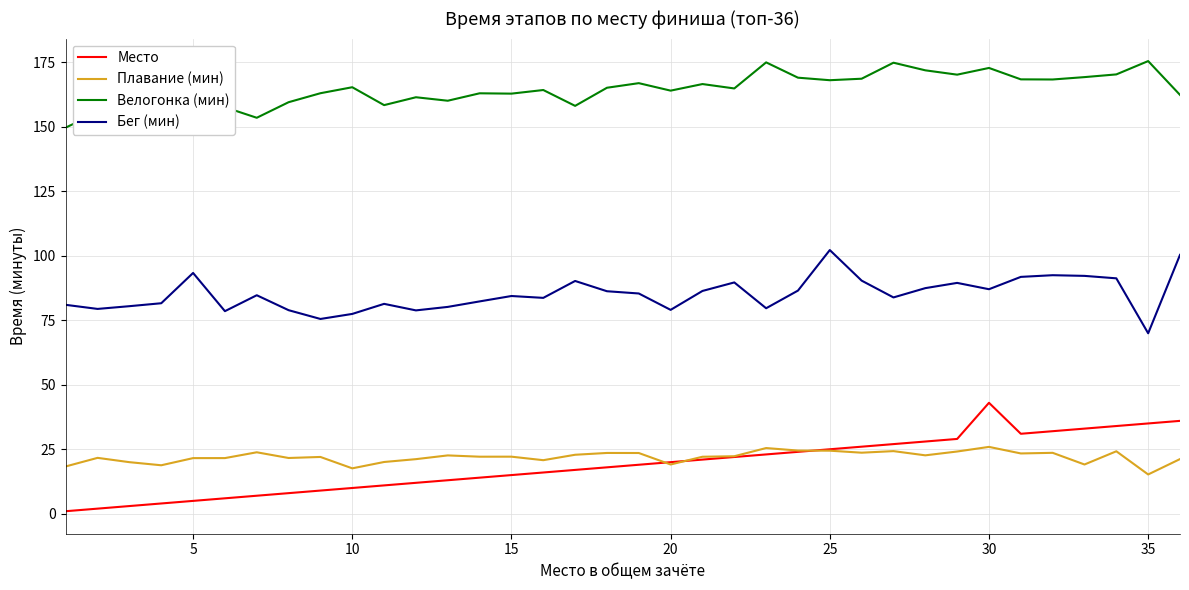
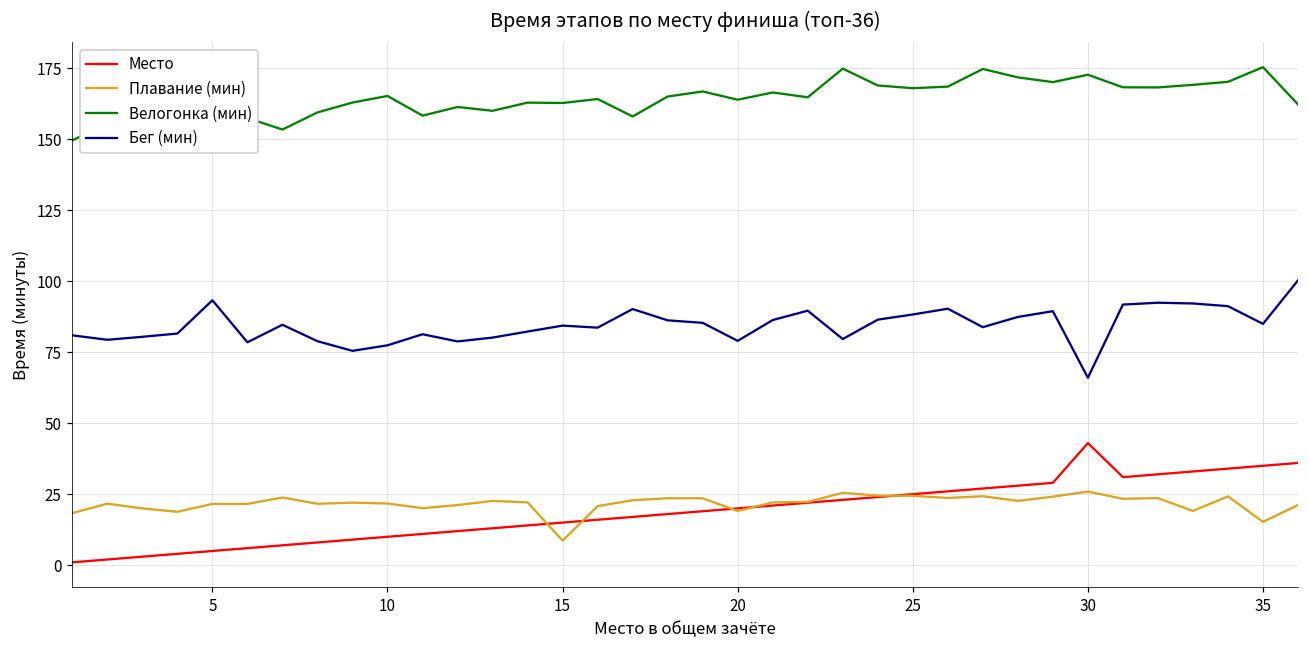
  {
    "Место": {
      "5": 5,
      "10": 10,
      "15": 15,
      "30": 43,
      "35": 35
    },
    "Плавание (мин)": {
      "5": 22,
-     "10": 18,
-     "15": 22,
+     "10": 22,
+     "15": 9,
      "30": 26,
      "35": 15
    },
    "Велогонка (мин)": {
      "10": 165,
      "15": 163,
      "20": 164,
      "25": 168,
      "30": 173,
      "35": 175
    },
    "Бег (мин)": {
      "5": 93,
      "10": 77,
      "15": 84,
      "20": 79,
-     "25": 102,
-     "30": 87,
-     "35": 70
+     "25": 88,
+     "30": 66,
+     "35": 85
    }
  }
